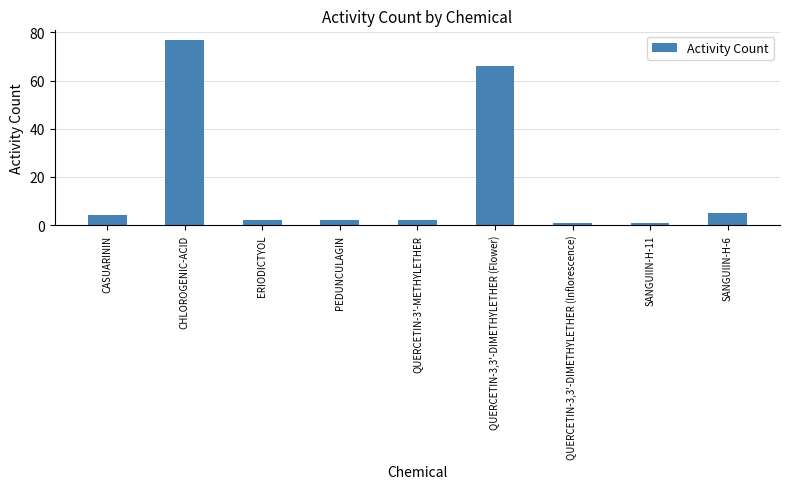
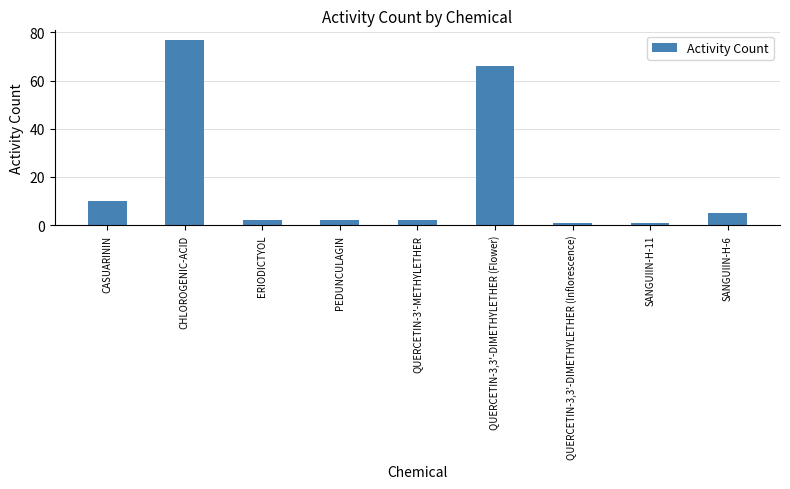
  {
-   "CASUARININ": 4,
+   "CASUARININ": 10,
    "CHLOROGENIC-ACID": 77,
    "ERIODICTYOL": 2,
    "PEDUNCULAGIN": 2,
    "QUERCETIN-3'-METHYLETHER": 2,
    "QUERCETIN-3,3'-DIMETHYLETHER (Flower)": 66,
    "SANGUIIN-H-6": 5
  }
